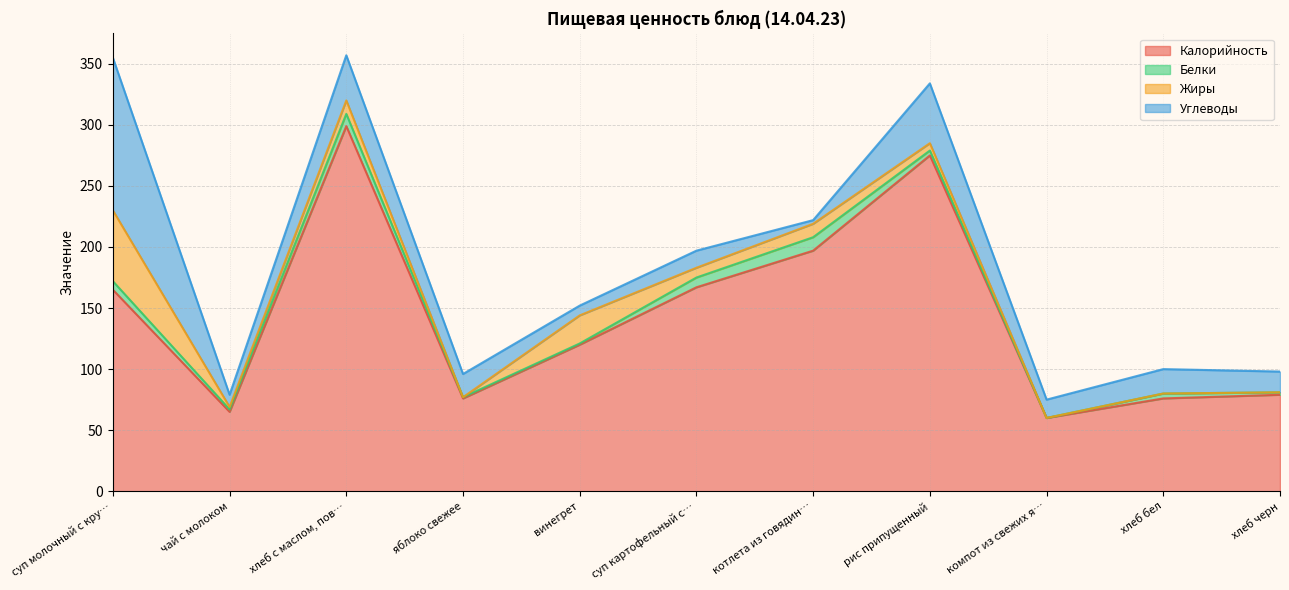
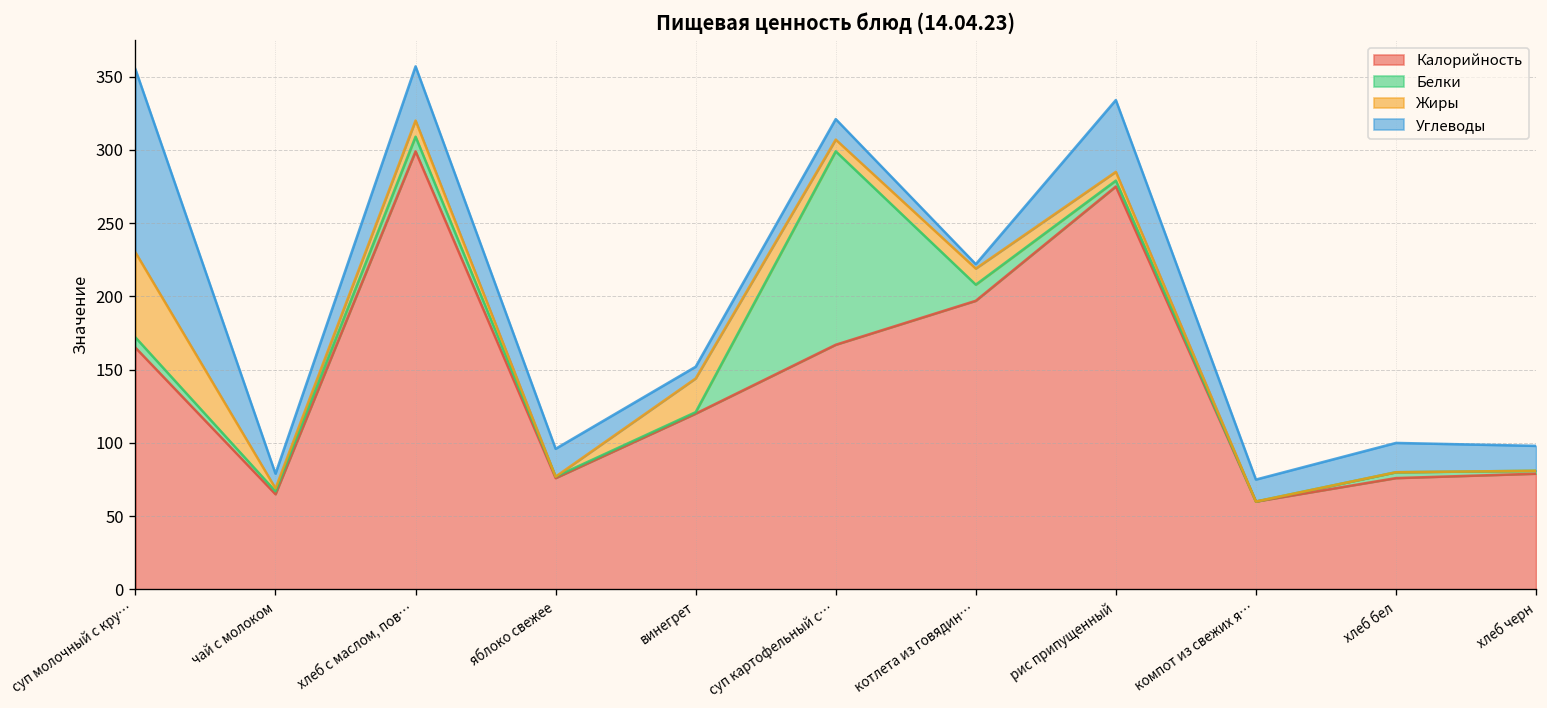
  {
    "Калорийность": {
      "суп молочный с кру…": 165,
      "хлеб с маслом, пов…": 299,
      "суп картофельный с…": 167,
      "котлета из говядин…": 197,
      "рис припущенный": 275,
      "хлеб бел": 76
    },
    "Белки": {
      "суп молочный с кру…": 7,
      "хлеб с маслом, пов…": 10,
-     "суп картофельный с…": 8,
+     "суп картофельный с…": 132,
      "котлета из говядин…": 11,
      "рис припущенный": 4
    },
    "Жиры": {
      "суп молочный с кру…": 58,
      "хлеб с маслом, пов…": 11,
      "винегрет": 23,
      "суп картофельный с…": 8,
      "котлета из говядин…": 11,
      "рис припущенный": 6
    },
    "Углеводы": {
      "суп молочный с кру…": 125,
      "чай с молоком": 10,
      "хлеб с маслом, пов…": 37,
      "яблоко свежее": 19,
      "винегрет": 8,
      "суп картофельный с…": 14,
      "котлета из говядин…": 3,
      "рис припущенный": 49,
      "компот из свежих я…": 15,
      "хлеб бел": 20,
      "хлеб черн": 17
    }
  }
